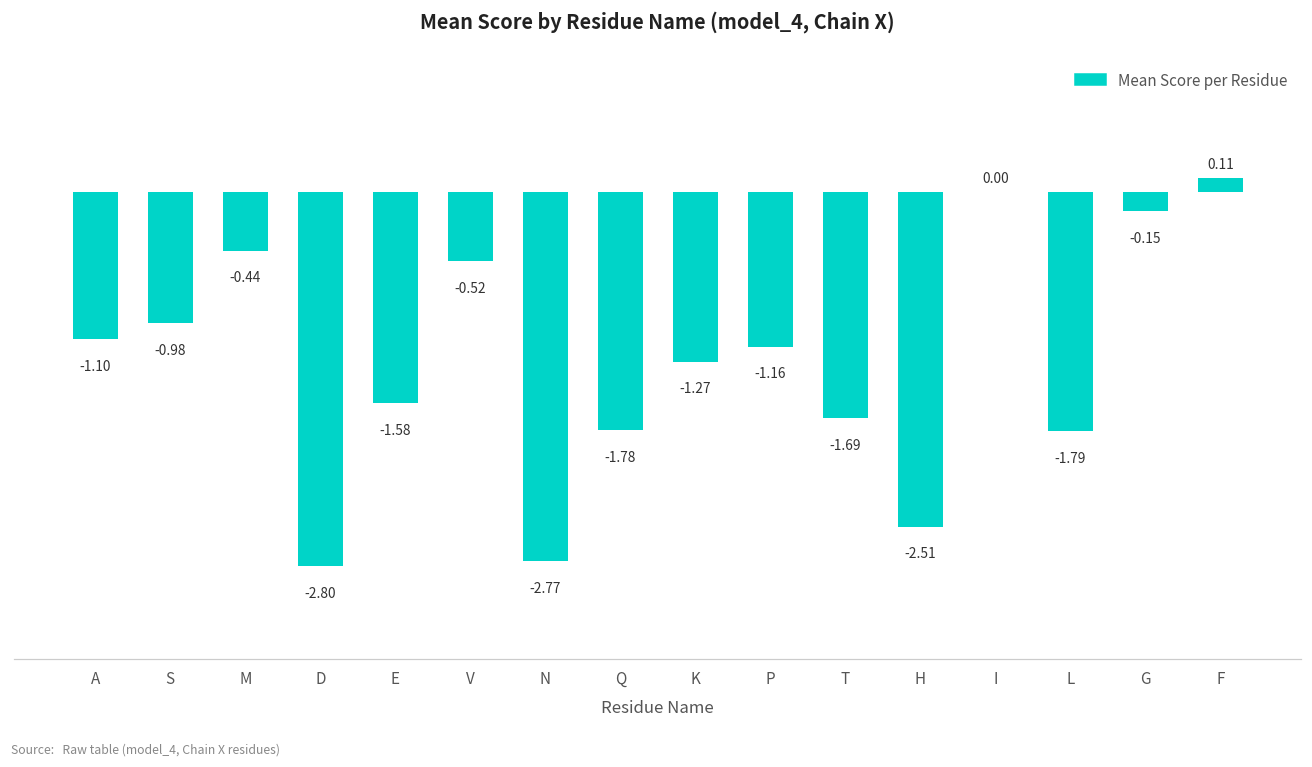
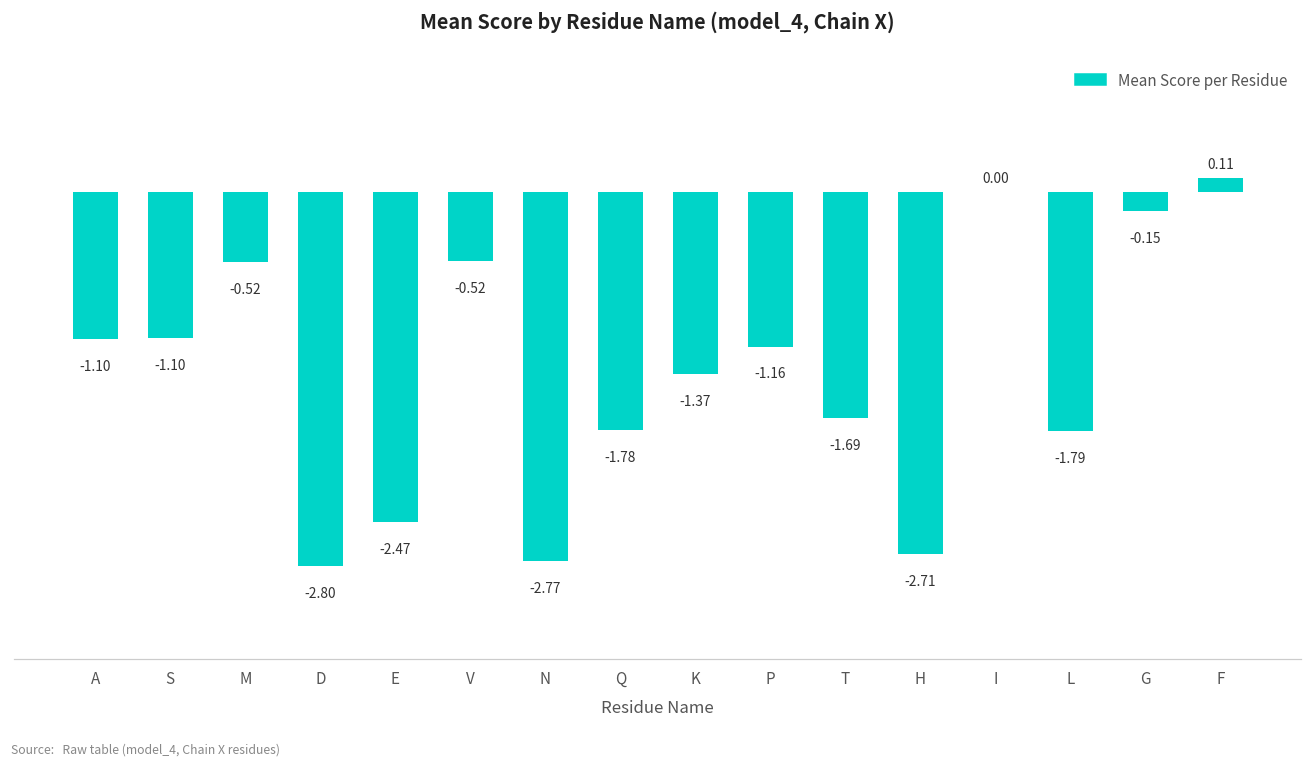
  {
    "A": -1.10,
-   "S": -0.98,
-   "M": -0.44,
+   "S": -1.10,
+   "M": -0.52,
    "D": -2.80,
-   "E": -1.58,
+   "E": -2.47,
    "V": -0.52,
    "N": -2.77,
    "Q": -1.78,
-   "K": -1.27,
+   "K": -1.37,
    "P": -1.16,
    "T": -1.69,
-   "H": -2.51,
+   "H": -2.71,
    "I": 0.00,
    "L": -1.79,
    "G": -0.15,
    "F": 0.11
  }
